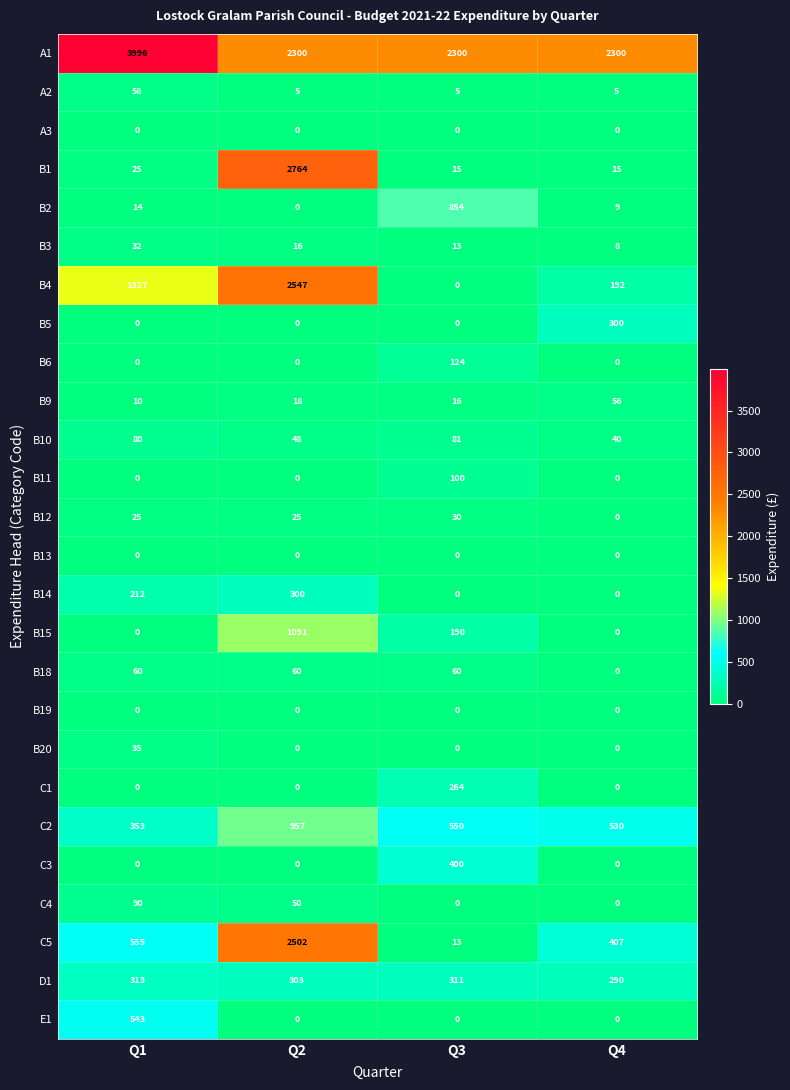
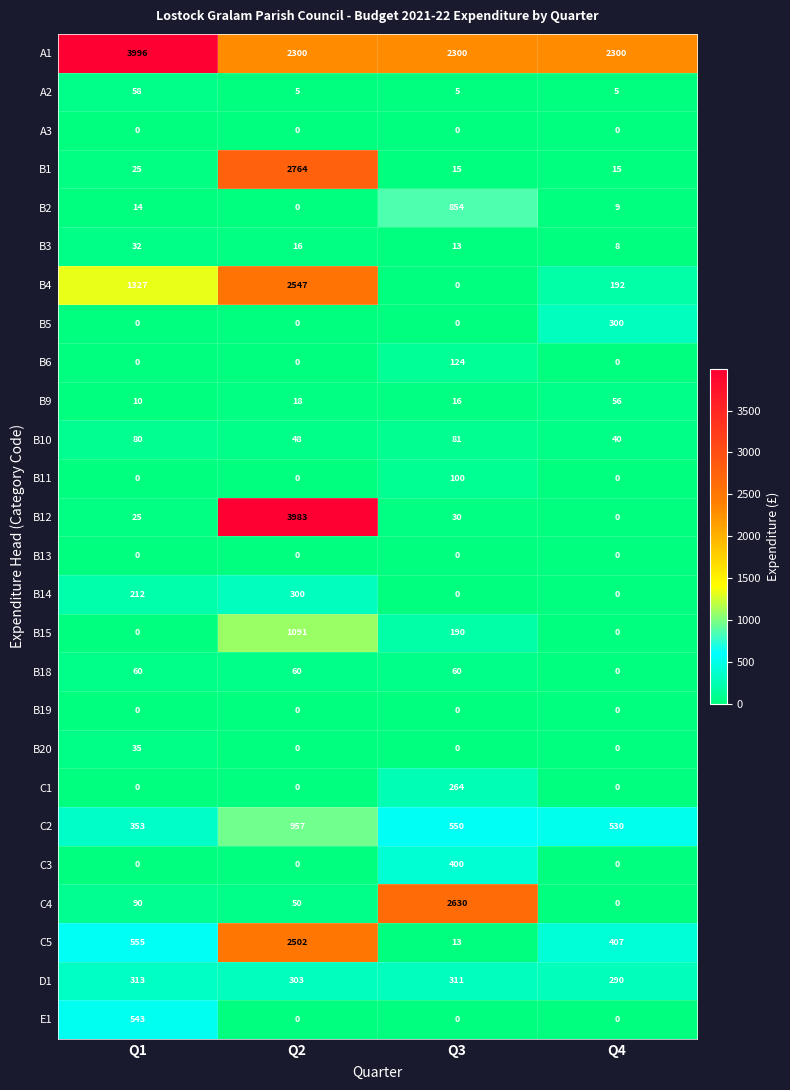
  {
    "A1": {
      "Q1": 3996,
      "Q2": 2300,
      "Q3": 2300,
      "Q4": 2300
    },
    "A2": {
      "Q1": 58,
      "Q2": 5,
      "Q3": 5,
      "Q4": 5
    },
    "A3": {
      "Q1": 0,
      "Q2": 0,
      "Q3": 0,
      "Q4": 0
    },
    "B1": {
      "Q1": 25,
      "Q2": 2764,
      "Q3": 15,
      "Q4": 15
    },
    "B2": {
      "Q1": 14,
      "Q2": 0,
      "Q3": 854,
      "Q4": 9
    },
    "B3": {
      "Q1": 32,
      "Q2": 16,
      "Q3": 13,
      "Q4": 8
    },
    "B4": {
      "Q1": 1327,
      "Q2": 2547,
      "Q3": 0,
      "Q4": 192
    },
    "B5": {
      "Q1": 0,
      "Q2": 0,
      "Q3": 0,
      "Q4": 300
    },
    "B6": {
      "Q1": 0,
      "Q2": 0,
      "Q3": 124,
      "Q4": 0
    },
    "B9": {
      "Q1": 10,
      "Q2": 18,
      "Q3": 16,
      "Q4": 56
    },
    "B10": {
      "Q1": 80,
      "Q2": 48,
      "Q3": 81,
      "Q4": 40
    },
    "B11": {
      "Q1": 0,
      "Q2": 0,
      "Q3": 100,
      "Q4": 0
    },
    "B12": {
      "Q1": 25,
-     "Q2": 25,
+     "Q2": 3983,
      "Q3": 30,
      "Q4": 0
    },
    "B13": {
      "Q1": 0,
      "Q2": 0,
      "Q3": 0,
      "Q4": 0
    },
    "B14": {
      "Q1": 212,
      "Q2": 300,
      "Q3": 0,
      "Q4": 0
    },
    "B15": {
      "Q1": 0,
      "Q2": 1091,
      "Q3": 190,
      "Q4": 0
    },
    "B18": {
      "Q1": 60,
      "Q2": 60,
      "Q3": 60,
      "Q4": 0
    },
    "B19": {
      "Q1": 0,
      "Q2": 0,
      "Q3": 0,
      "Q4": 0
    },
    "B20": {
      "Q1": 35,
      "Q2": 0,
      "Q3": 0,
      "Q4": 0
    },
    "C1": {
      "Q1": 0,
      "Q2": 0,
      "Q3": 264,
      "Q4": 0
    },
    "C2": {
      "Q1": 353,
      "Q2": 957,
      "Q3": 550,
      "Q4": 530
    },
    "C3": {
      "Q1": 0,
      "Q2": 0,
      "Q3": 400,
      "Q4": 0
    },
    "C4": {
      "Q1": 90,
      "Q2": 50,
-     "Q3": 0,
+     "Q3": 2630,
      "Q4": 0
    },
    "C5": {
      "Q1": 555,
      "Q2": 2502,
      "Q3": 13,
      "Q4": 407
    },
    "D1": {
      "Q1": 313,
      "Q2": 303,
      "Q3": 311,
      "Q4": 290
    },
    "E1": {
      "Q1": 543,
      "Q2": 0,
      "Q3": 0,
      "Q4": 0
    }
  }
